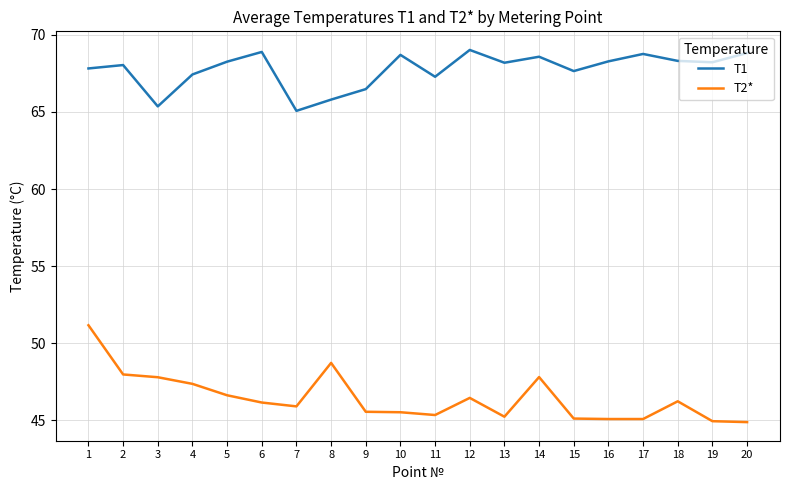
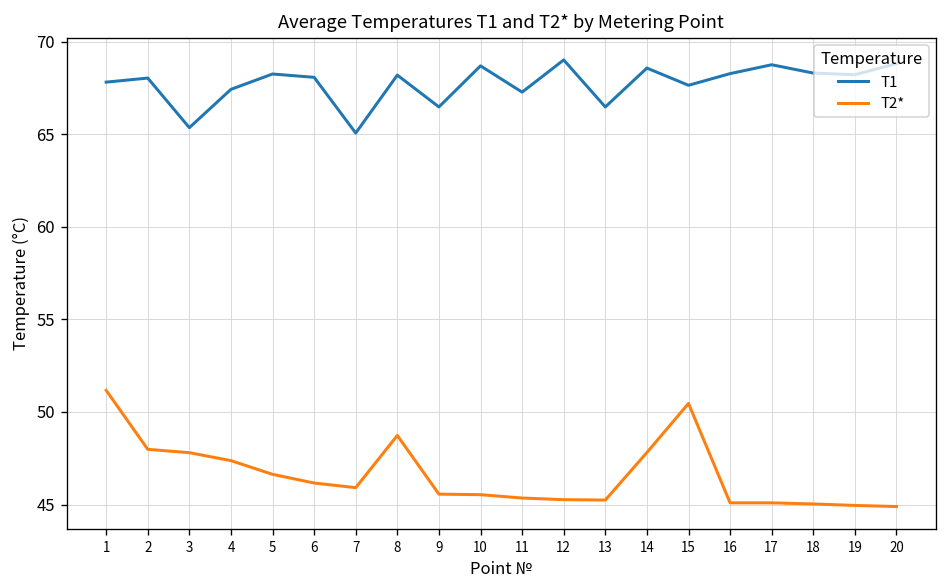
  {
    "T1": {
      "1": 67.8,
      "2": 68.0,
      "3": 65.4,
      "4": 67.4,
      "5": 68.3,
-     "6": 68.9,
+     "6": 68.1,
      "7": 65.1,
-     "8": 65.8,
+     "8": 68.2,
      "9": 66.5,
      "10": 68.7,
      "11": 67.3,
      "12": 69.0,
-     "13": 68.2,
+     "13": 66.5,
      "14": 68.6,
      "15": 67.7,
      "16": 68.3,
      "17": 68.8,
      "18": 68.3
    },
    "T2*": {
      "1": 51.2,
      "2": 48.0,
      "3": 47.8,
      "4": 47.4,
      "5": 46.6,
      "6": 46.2,
      "7": 45.9,
      "8": 48.7,
      "9": 45.6,
      "10": 45.5,
      "11": 45.4,
-     "12": 46.5,
+     "12": 45.3,
      "13": 45.2,
      "14": 47.8,
-     "15": 45.1,
+     "15": 50.5,
      "16": 45.1,
      "17": 45.1,
-     "18": 46.2,
+     "18": 45.0,
      "19": 45.0,
      "20": 44.9
    }
  }
